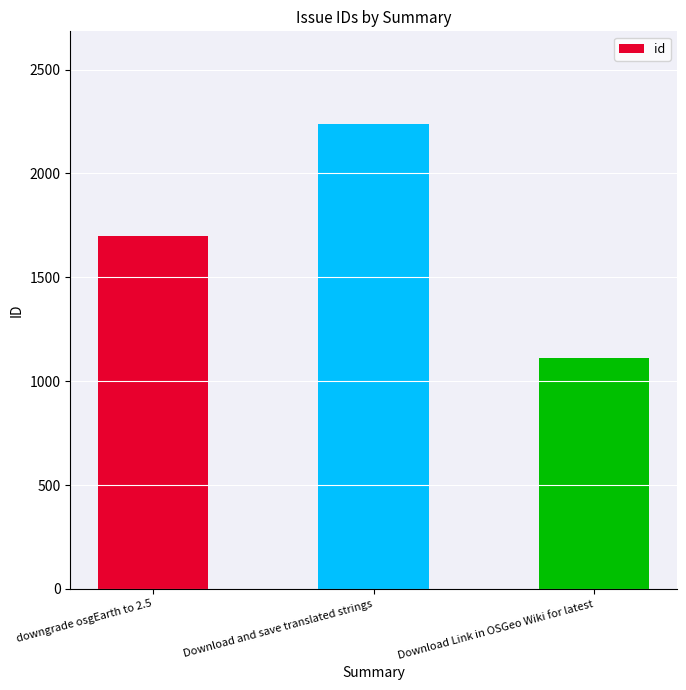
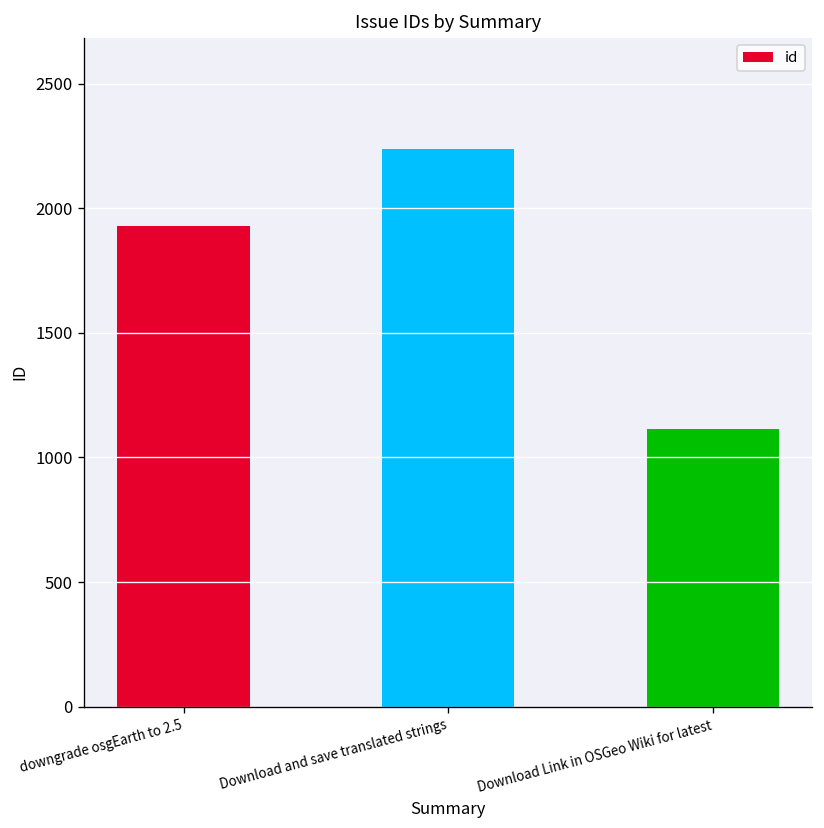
  {
-   "downgrade osgEarth to 2.5": 1700,
+   "downgrade osgEarth to 2.5": 1930,
    "Download and save translated strings": 2240,
    "Download Link in OSGeo Wiki for latest": 1110
  }
